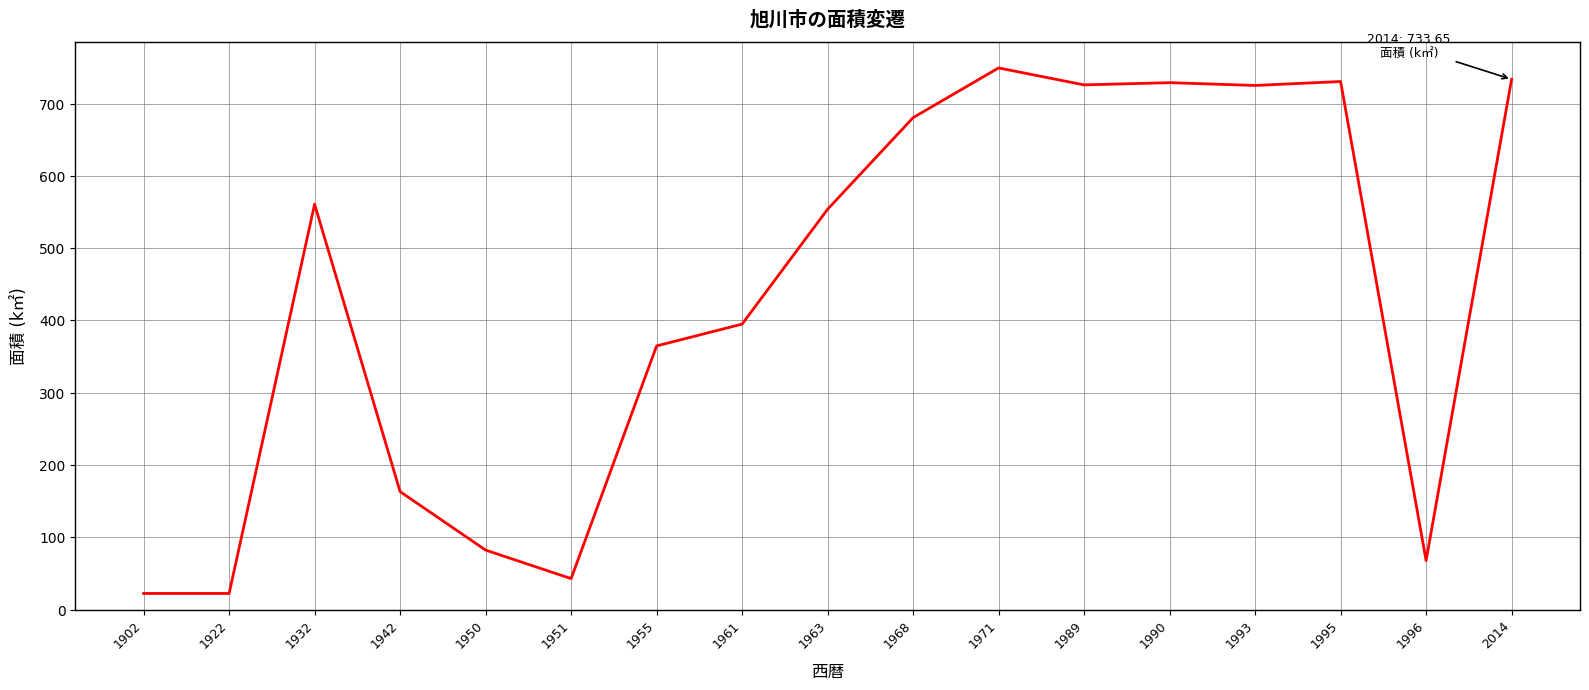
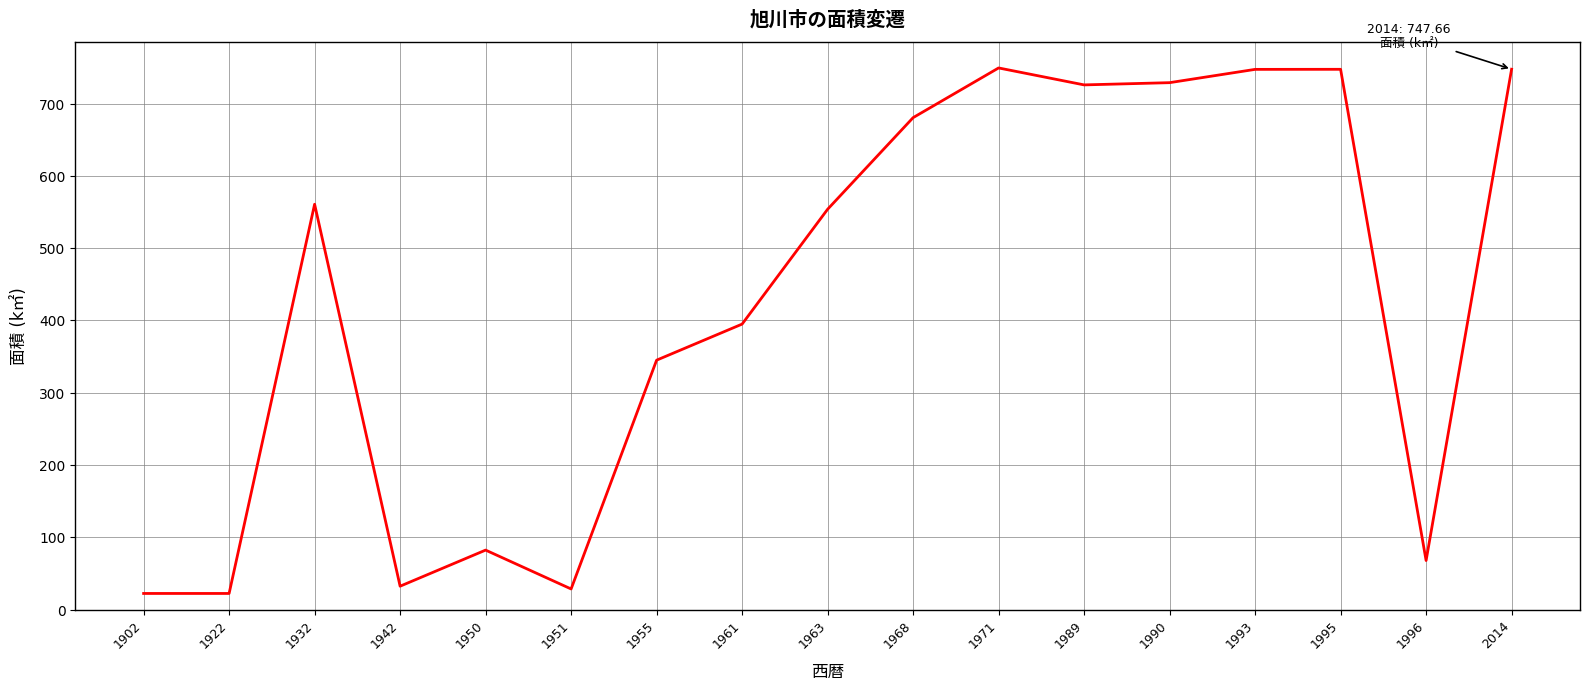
  {
-   "1942": 160,
-   "1951": 40,
-   "1955": 360,
-   "1993": 730,
-   "1995": 730,
-   "2014": 733.65
+   "1942": 30,
+   "1951": 30,
+   "1955": 350,
+   "1993": 750,
+   "1995": 750,
+   "2014": 747.66
  }
